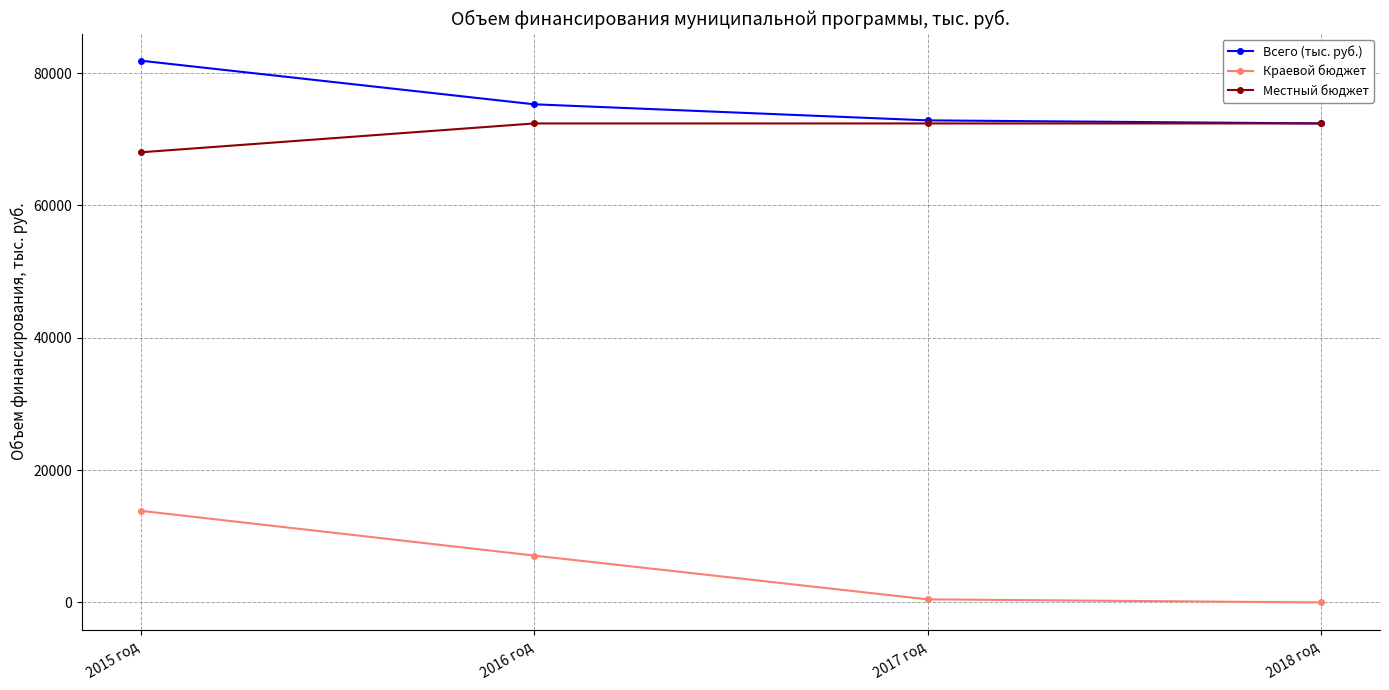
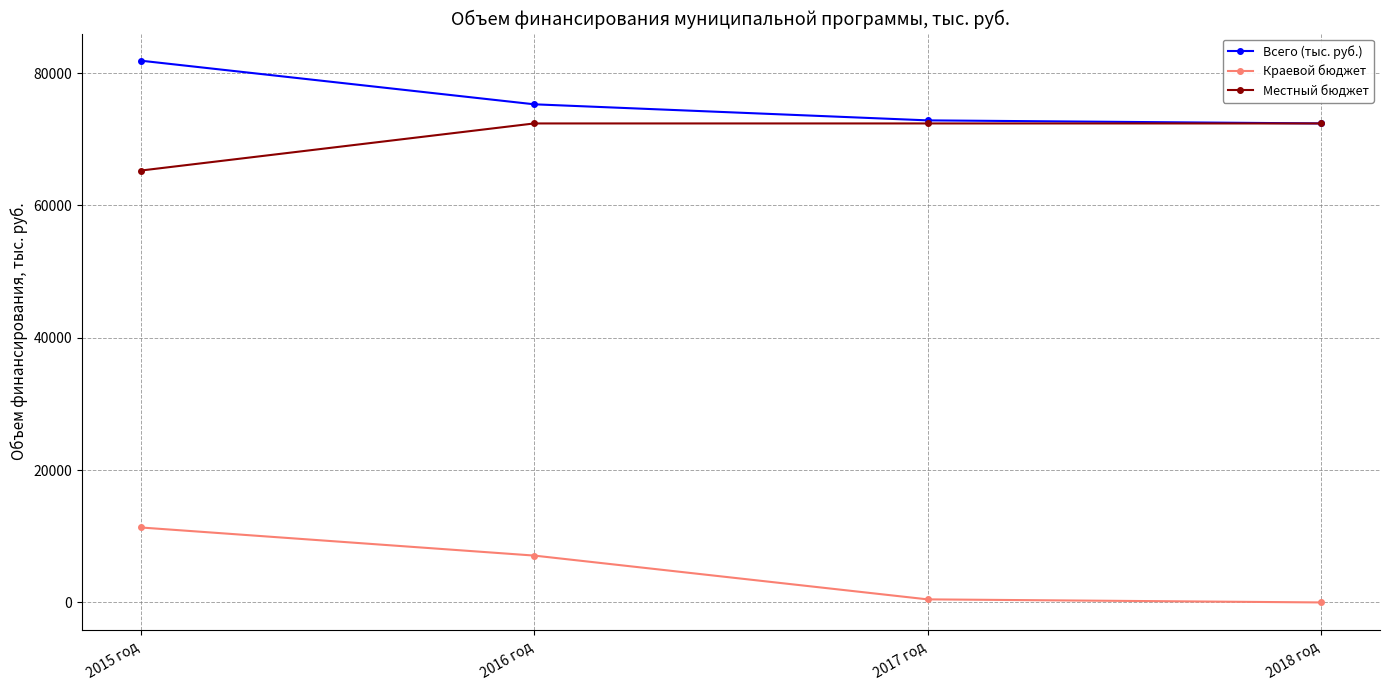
  {
    "Всего (тыс. руб.)": {
      "2015 год": 82000,
      "2016 год": 75000,
      "2017 год": 73000
    },
    "Краевой бюджет": {
-     "2015 год": 14000,
+     "2015 год": 11000,
      "2016 год": 7000,
      "2017 год": 0,
      "2018 год": 0
    },
    "Местный бюджет": {
-     "2015 год": 68000,
+     "2015 год": 65000,
      "2016 год": 72000,
      "2017 год": 72000
    }
  }
